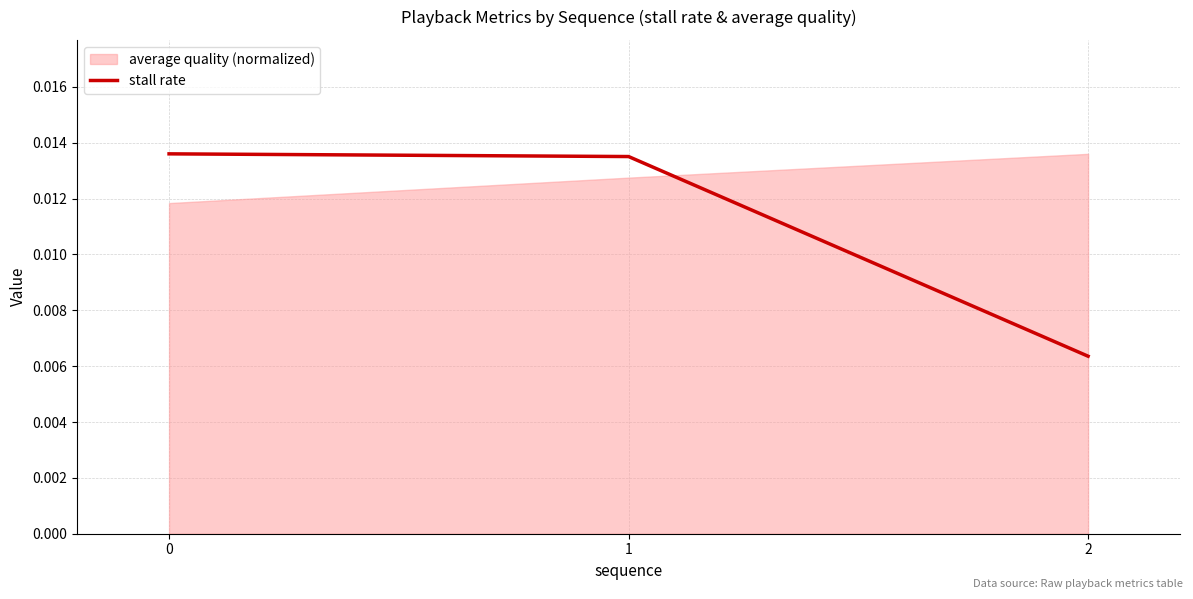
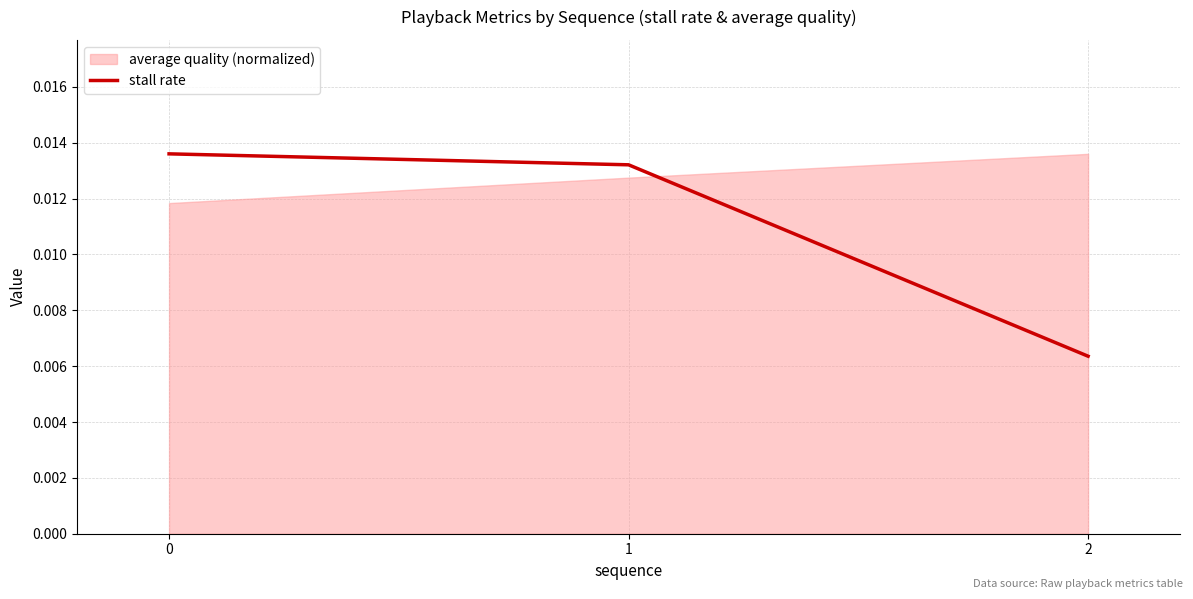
  {
    "stall rate": {
      "0": 0.0136,
-     "1": 0.0135,
+     "1": 0.0132,
      "2": 0.0064
    },
    "average quality (normalized)": {
      "0": 0.0118,
      "1": 0.0128,
      "2": 0.0136
    }
  }
